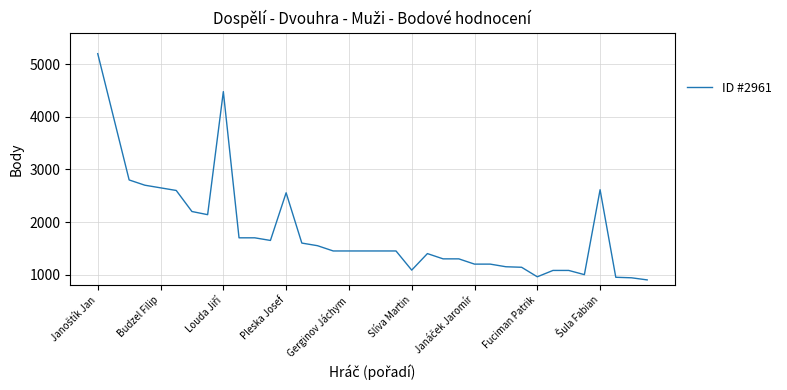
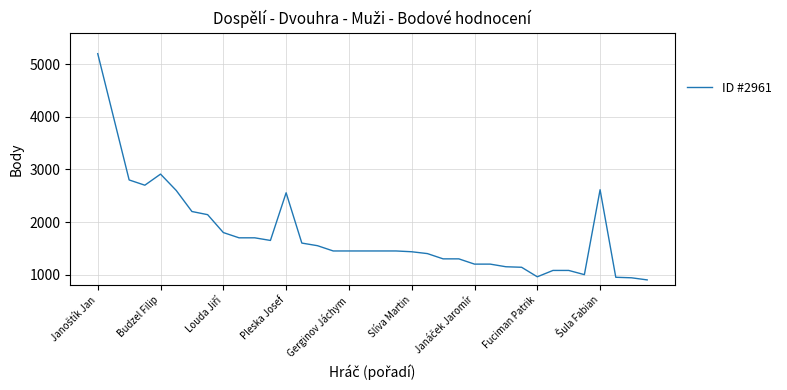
  {
    "Janoštík Jan": 5200,
-   "Budzel Filip": 2700,
-   "Louda Jiří": 4500,
+   "Budzel Filip": 2900,
+   "Louda Jiří": 1800,
    "Pleska Josef": 2600,
    "Gerginov Jáchym": 1500,
-   "Slíva Martin": 1100,
+   "Slíva Martin": 1400,
    "Janáček Jaromír": 1200,
    "Fuciman Patrik": 1000,
    "Šula Fabian": 2600
  }
